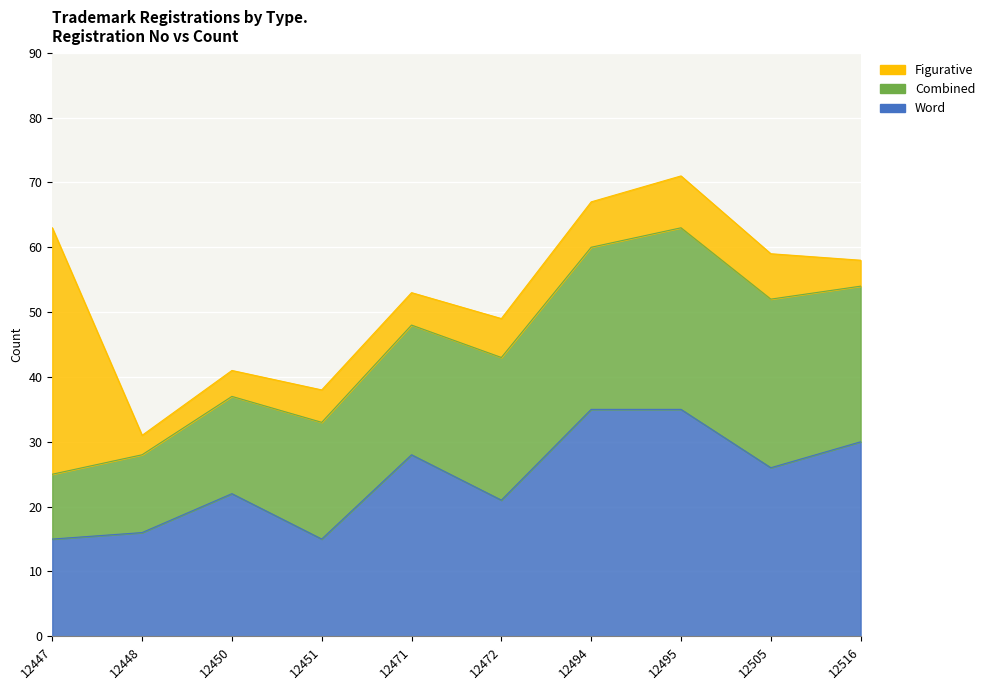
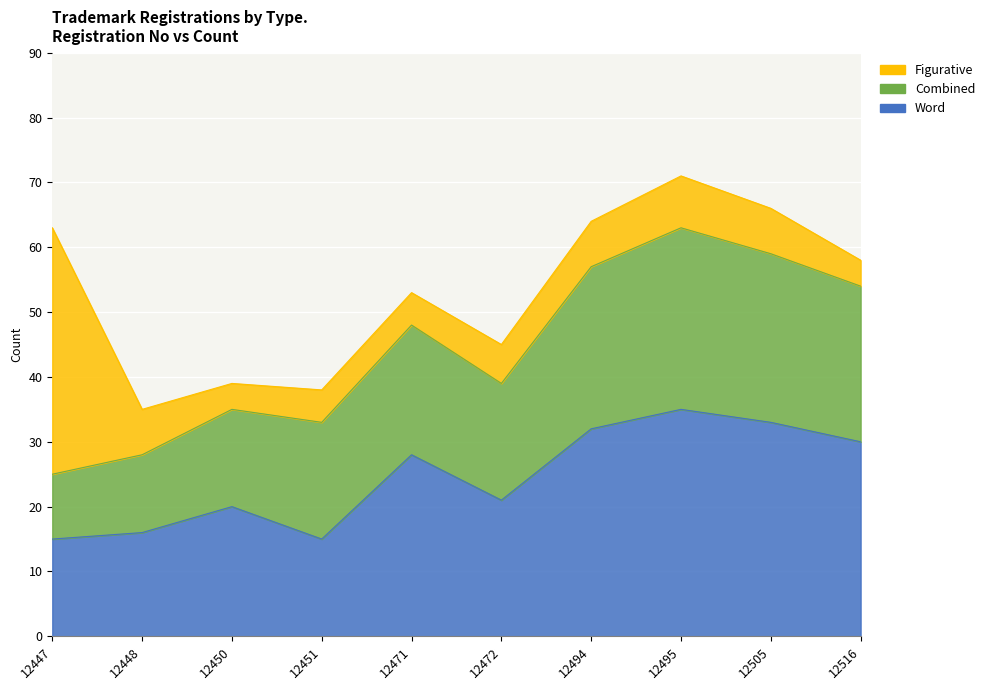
  {
    "Word": {
      "12447": 15,
      "12448": 16,
-     "12450": 22,
+     "12450": 20,
      "12451": 15,
      "12471": 28,
      "12472": 21,
-     "12494": 35,
+     "12494": 32,
      "12495": 35,
-     "12505": 26,
+     "12505": 33,
      "12516": 30
    },
    "Combined": {
      "12447": 10,
      "12448": 12,
      "12450": 15,
      "12451": 18,
      "12471": 20,
-     "12472": 22,
+     "12472": 18,
      "12494": 25,
      "12495": 28,
      "12505": 26,
      "12516": 24
    },
    "Figurative": {
      "12447": 38,
-     "12448": 3,
+     "12448": 7,
      "12450": 4,
      "12451": 5,
      "12471": 5,
      "12472": 6,
      "12494": 7,
      "12495": 8,
      "12505": 7,
      "12516": 4
    }
  }
